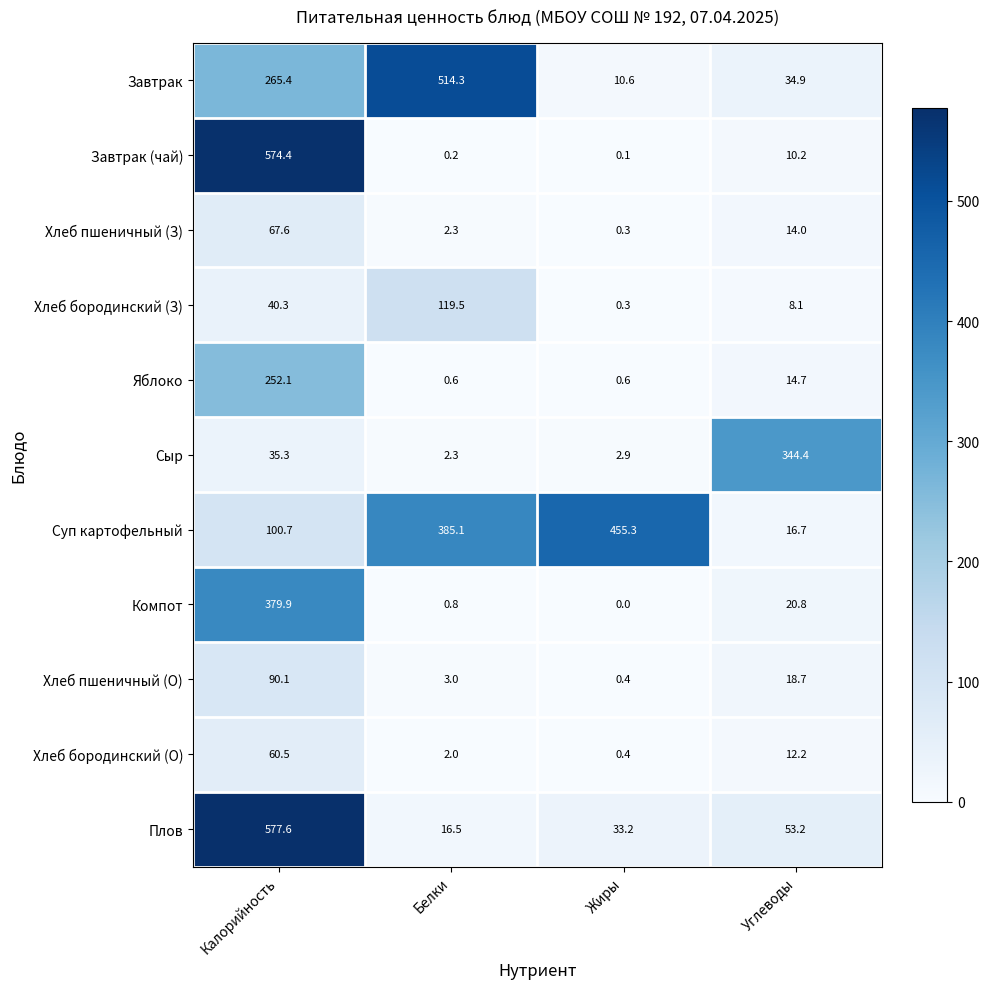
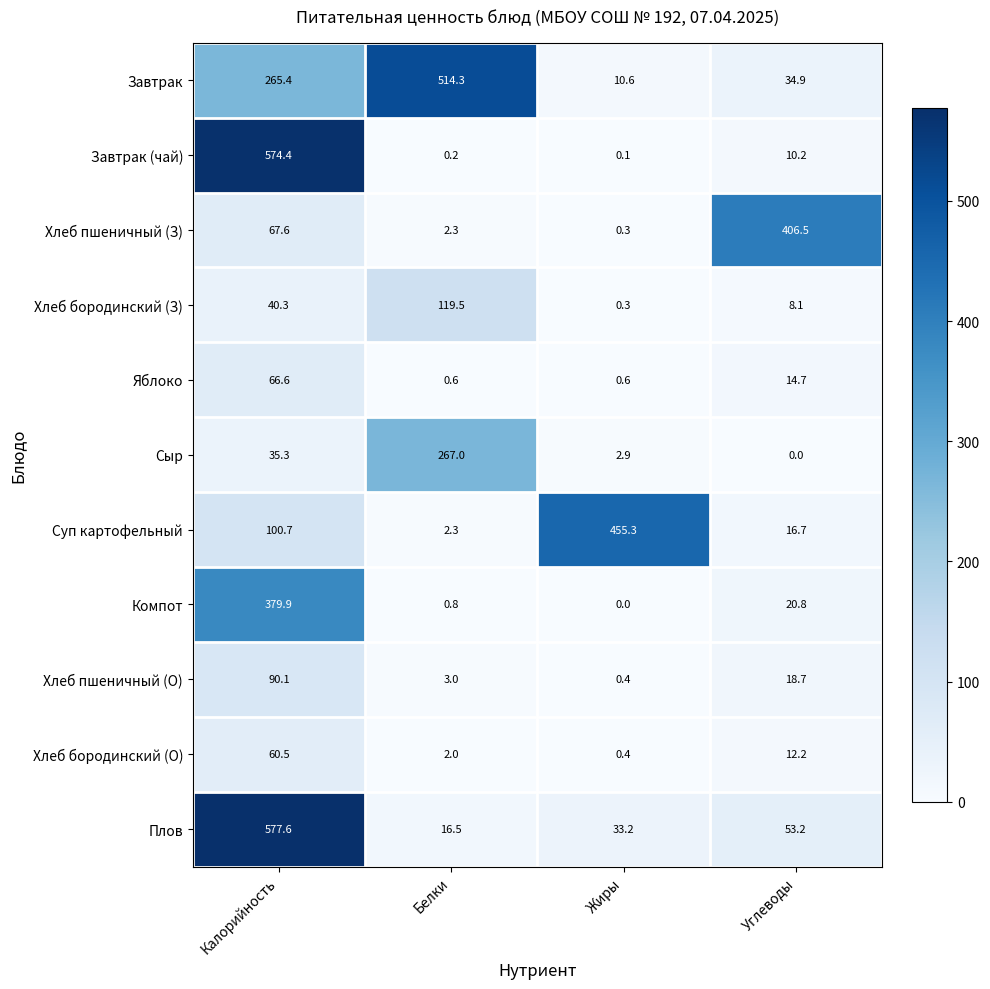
  {
    "Завтрак": {
      "Калорийность": 265.4,
      "Белки": 514.3,
      "Жиры": 10.6,
      "Углеводы": 34.9
    },
    "Завтрак (чай)": {
      "Калорийность": 574.4,
      "Белки": 0.2,
      "Жиры": 0.1,
      "Углеводы": 10.2
    },
    "Хлеб пшеничный (З)": {
      "Калорийность": 67.6,
      "Белки": 2.3,
      "Жиры": 0.3,
-     "Углеводы": 14.0
+     "Углеводы": 406.5
    },
    "Хлеб бородинский (З)": {
      "Калорийность": 40.3,
      "Белки": 119.5,
      "Жиры": 0.3,
      "Углеводы": 8.1
    },
    "Яблоко": {
-     "Калорийность": 252.1,
+     "Калорийность": 66.6,
      "Белки": 0.6,
      "Жиры": 0.6,
      "Углеводы": 14.7
    },
    "Сыр": {
      "Калорийность": 35.3,
-     "Белки": 2.3,
+     "Белки": 267.0,
      "Жиры": 2.9,
-     "Углеводы": 344.4
+     "Углеводы": 0.0
    },
    "Суп картофельный": {
      "Калорийность": 100.7,
-     "Белки": 385.1,
+     "Белки": 2.3,
      "Жиры": 455.3,
      "Углеводы": 16.7
    },
    "Компот": {
      "Калорийность": 379.9,
      "Белки": 0.8,
      "Жиры": 0.0,
      "Углеводы": 20.8
    },
    "Хлеб пшеничный (О)": {
      "Калорийность": 90.1,
      "Белки": 3.0,
      "Жиры": 0.4,
      "Углеводы": 18.7
    },
    "Хлеб бородинский (О)": {
      "Калорийность": 60.5,
      "Белки": 2.0,
      "Жиры": 0.4,
      "Углеводы": 12.2
    },
    "Плов": {
      "Калорийность": 577.6,
      "Белки": 16.5,
      "Жиры": 33.2,
      "Углеводы": 53.2
    }
  }
